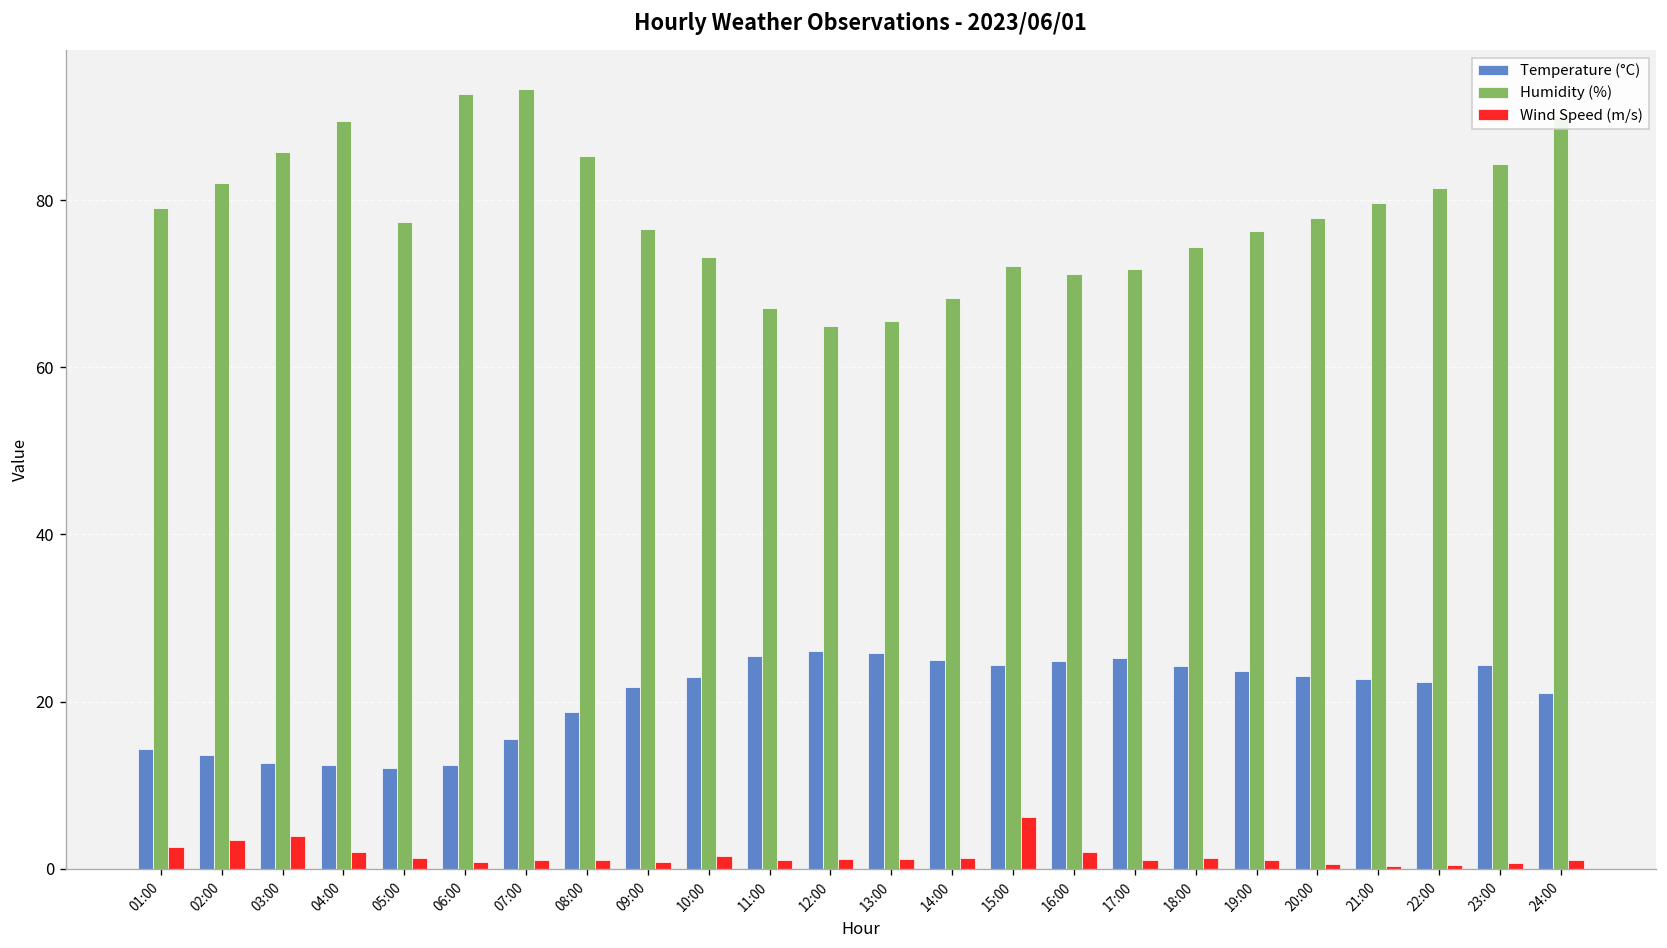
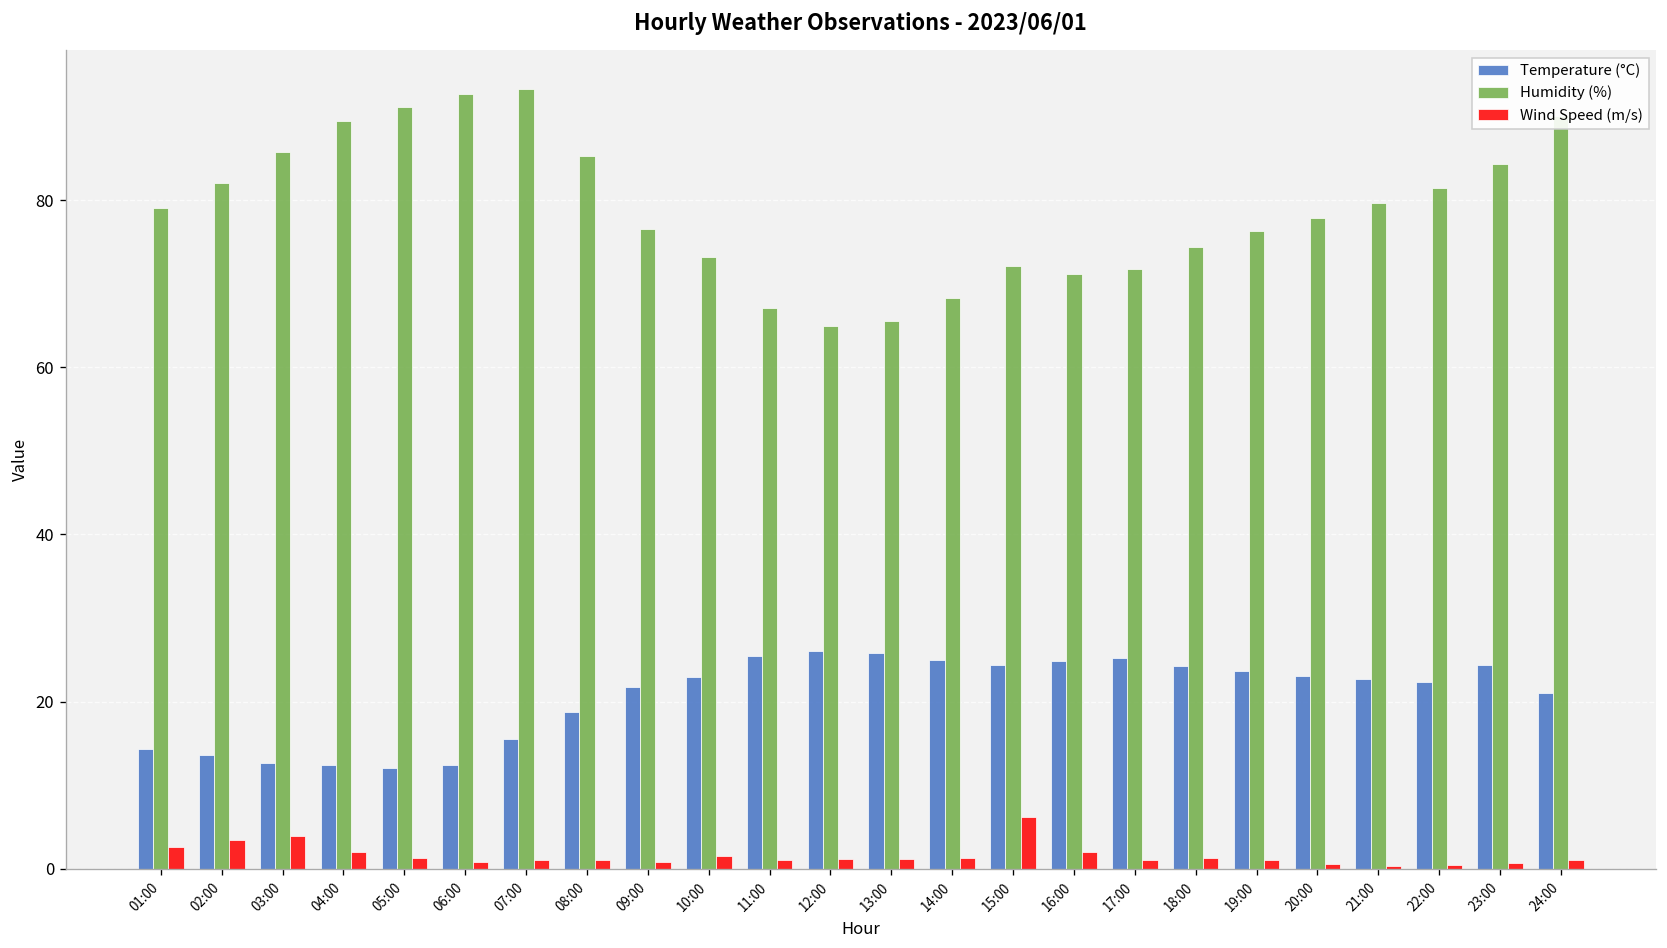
  {
    "Temperature (°C)": {
      "01:00": 14,
      "02:00": 14,
      "03:00": 13,
      "04:00": 12,
      "05:00": 12,
      "06:00": 12,
      "07:00": 16,
      "08:00": 19,
      "09:00": 22,
      "10:00": 23,
      "11:00": 25,
      "12:00": 26,
      "13:00": 26,
      "14:00": 25,
      "15:00": 24,
      "16:00": 25,
      "17:00": 25,
      "18:00": 24,
      "19:00": 24,
      "20:00": 23,
      "21:00": 23,
      "22:00": 22,
      "23:00": 24,
      "24:00": 21
    },
    "Humidity (%)": {
      "01:00": 79,
      "02:00": 82,
      "03:00": 86,
      "04:00": 90,
-     "05:00": 77,
+     "05:00": 91,
      "06:00": 93,
      "07:00": 93,
      "08:00": 85,
      "09:00": 77,
      "10:00": 73,
      "11:00": 67,
      "12:00": 65,
      "13:00": 66,
      "14:00": 68,
      "15:00": 72,
      "16:00": 71,
      "17:00": 72,
      "18:00": 74,
      "19:00": 76,
      "20:00": 78,
      "21:00": 80,
      "22:00": 81,
      "23:00": 84
    },
    "Wind Speed (m/s)": {
      "01:00": 3,
      "02:00": 3,
      "03:00": 4,
      "04:00": 2,
      "05:00": 1,
      "06:00": 1,
      "07:00": 1,
      "08:00": 1,
      "09:00": 1,
      "10:00": 2,
      "11:00": 1,
      "12:00": 1,
      "13:00": 1,
      "14:00": 1,
      "15:00": 6,
      "16:00": 2,
      "17:00": 1,
      "18:00": 1,
      "19:00": 1,
      "20:00": 1,
      "22:00": 1,
      "23:00": 1,
      "24:00": 1
    }
  }
